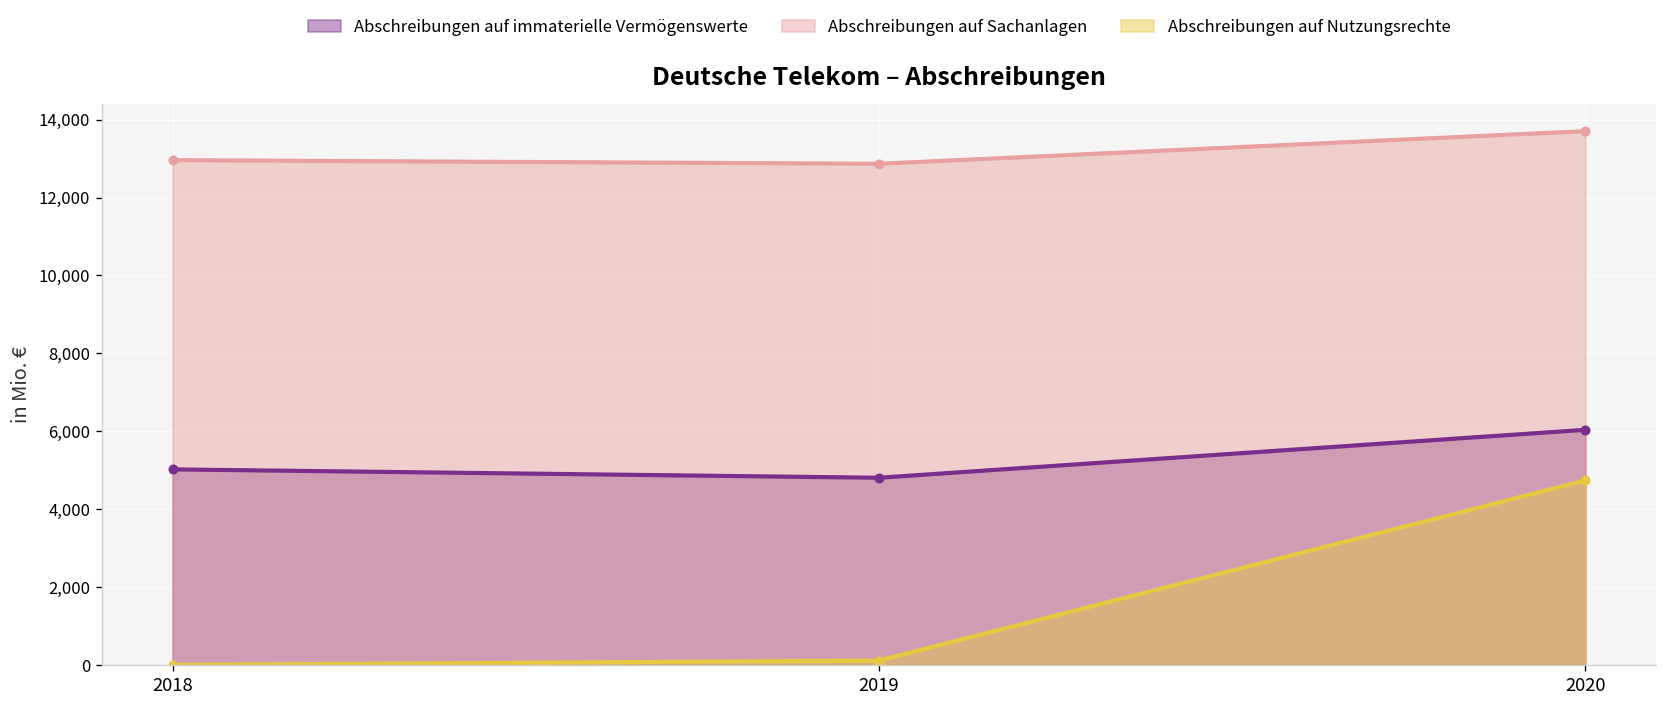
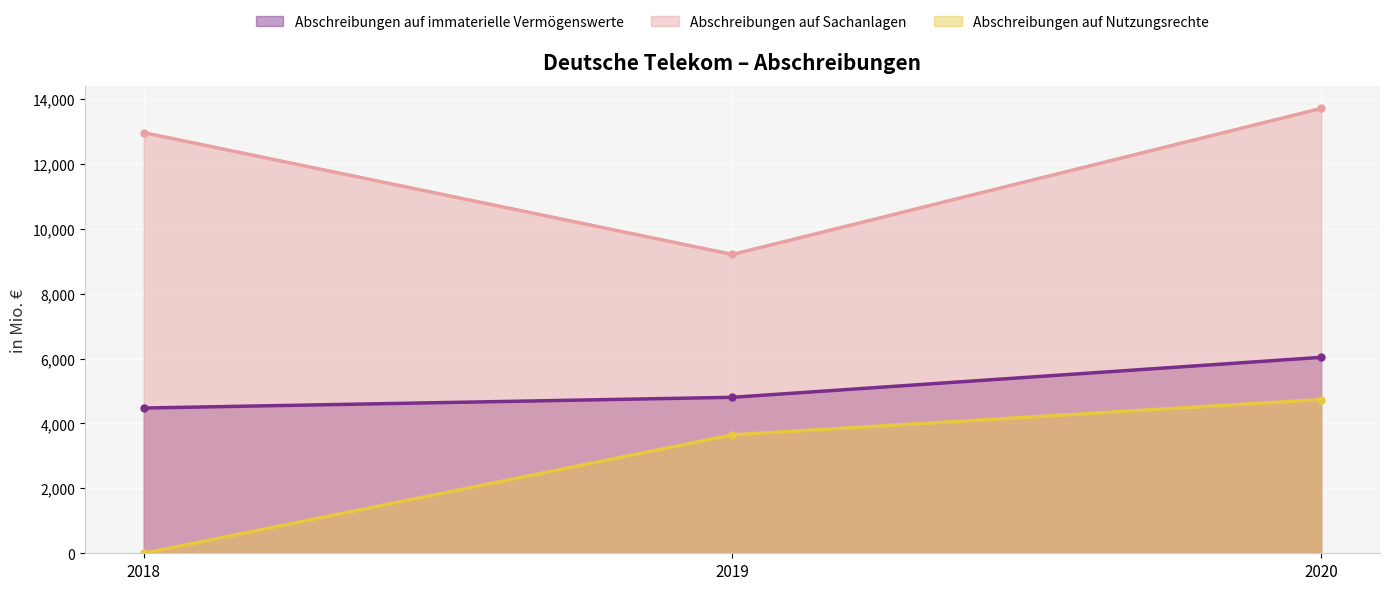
  {
    "Abschreibungen auf immaterielle Vermögenswerte": {
-     "2018": "5,000",
+     "2018": "4,500",
      "2019": "4,800",
      "2020": "6,000"
    },
    "Abschreibungen auf Sachanlagen": {
      "2018": "13,000",
-     "2019": "12,900",
+     "2019": "9,200",
      "2020": "13,700"
    },
    "Abschreibungen auf Nutzungsrechte": {
      "2018": "0",
-     "2019": "100",
+     "2019": "3,600",
      "2020": "4,700"
    }
  }
